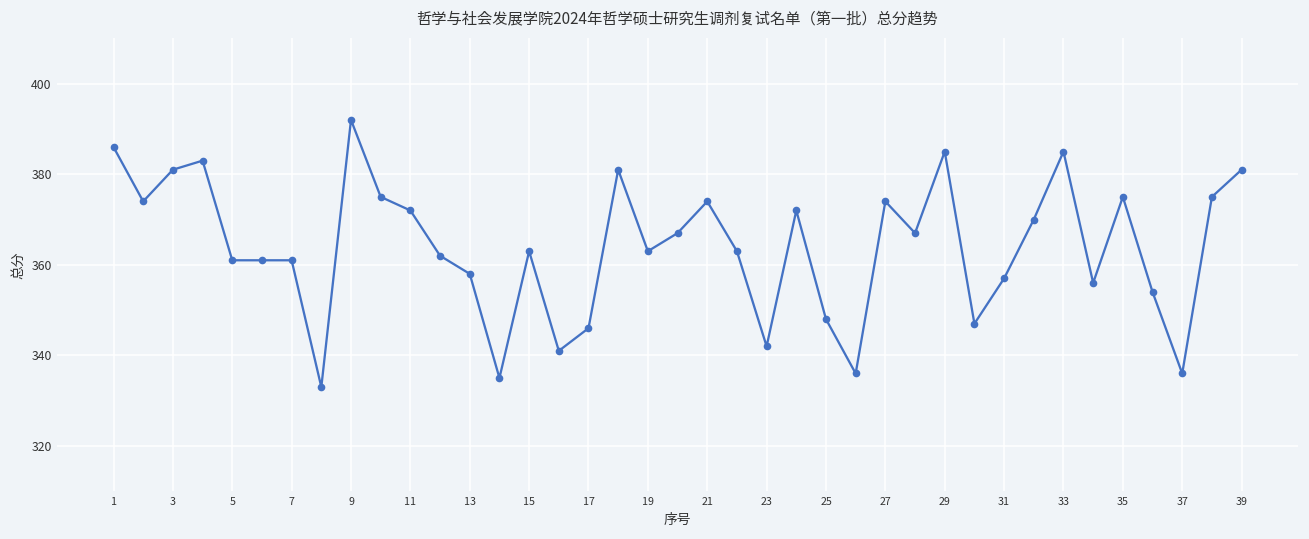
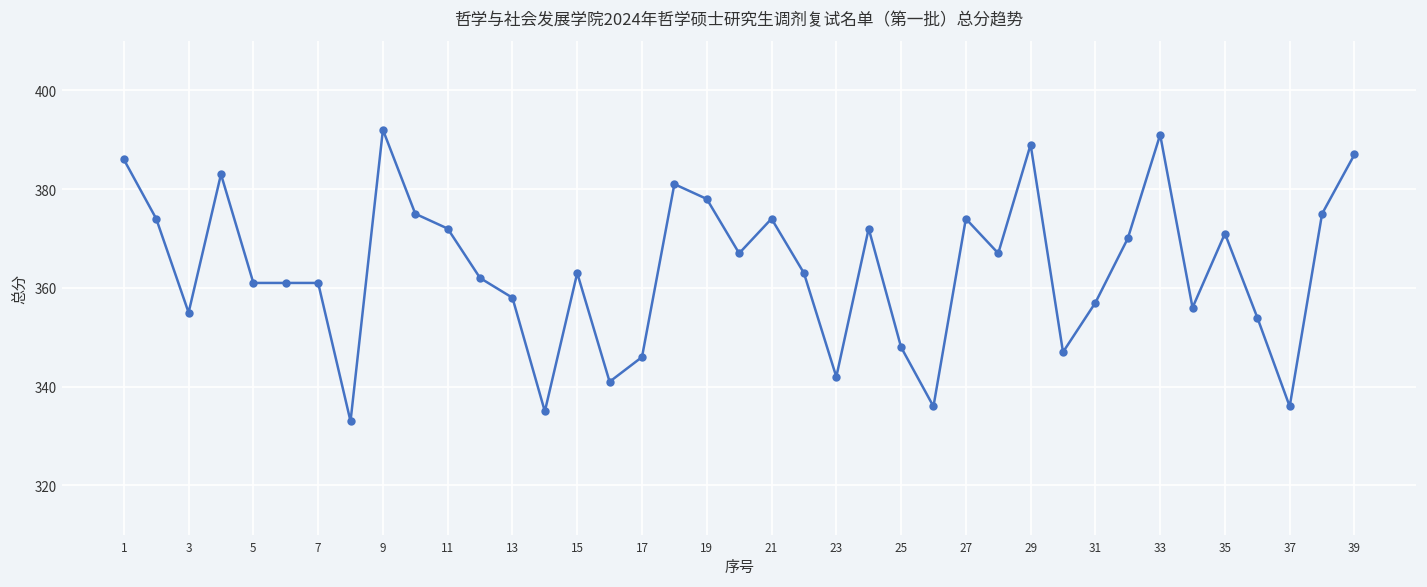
  {
    "1": 386,
-   "3": 381,
+   "3": 355,
    "5": 361,
    "7": 361,
    "9": 392,
    "11": 372,
    "13": 358,
    "15": 363,
    "17": 346,
-   "19": 363,
+   "19": 378,
    "21": 374,
    "23": 342,
    "25": 348,
    "27": 374,
-   "29": 385,
+   "29": 389,
    "31": 357,
-   "33": 385,
-   "35": 375,
+   "33": 391,
+   "35": 371,
    "37": 336,
-   "39": 381
+   "39": 387
  }
